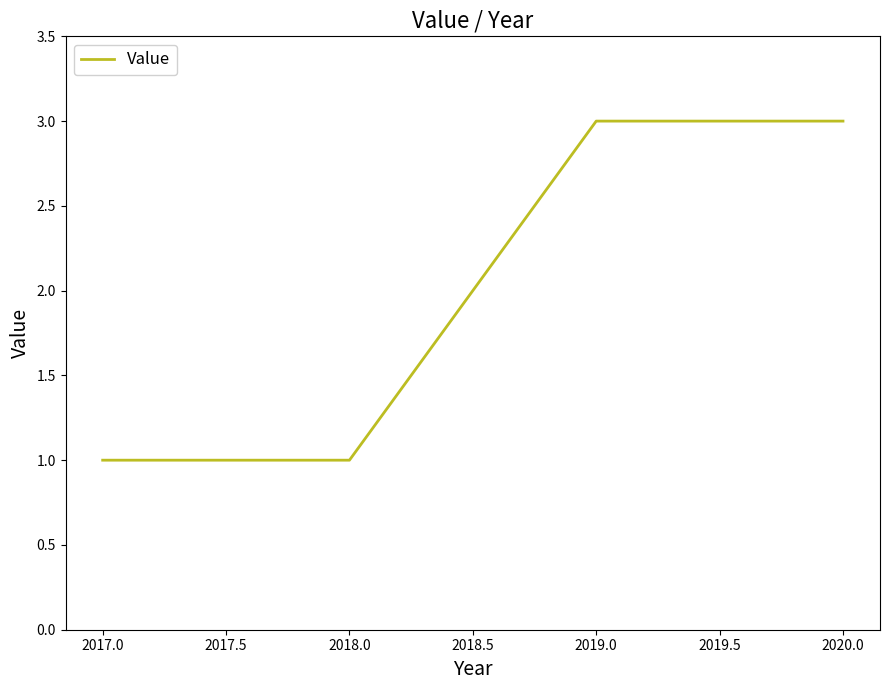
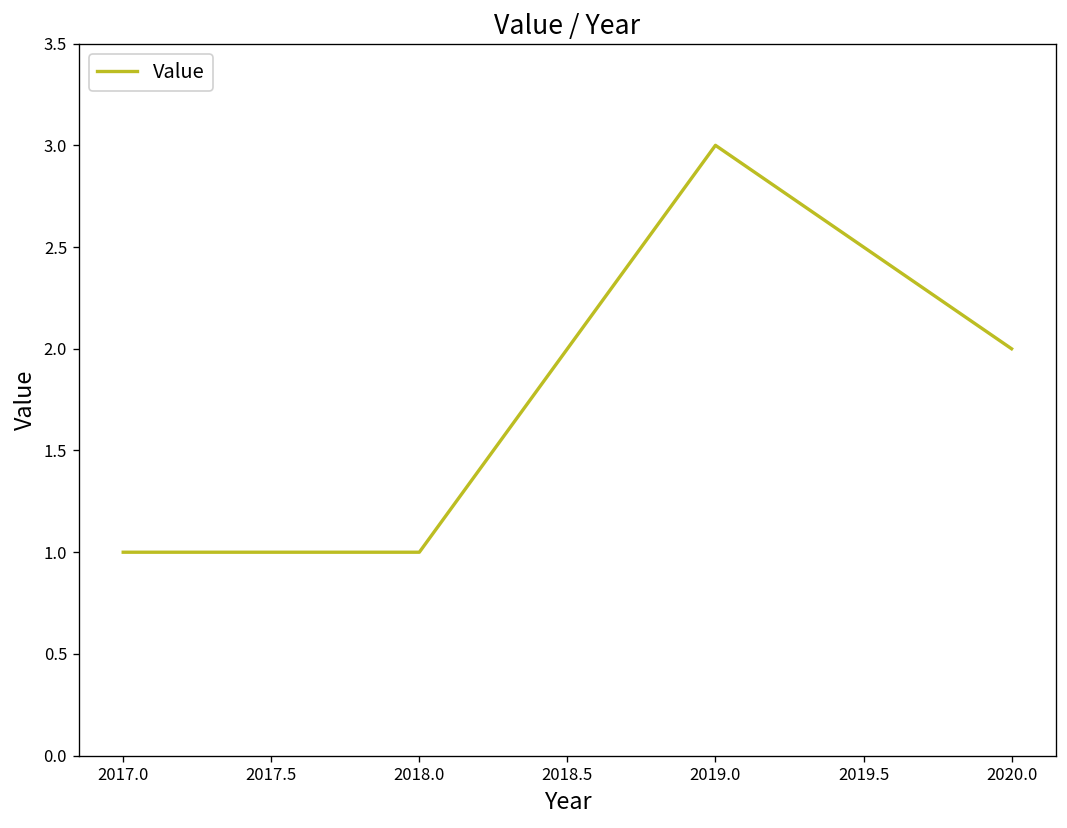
  {
    "2017.0": 1,
    "2018.0": 1,
    "2019.0": 3,
-   "2020.0": 3
+   "2020.0": 2
  }
